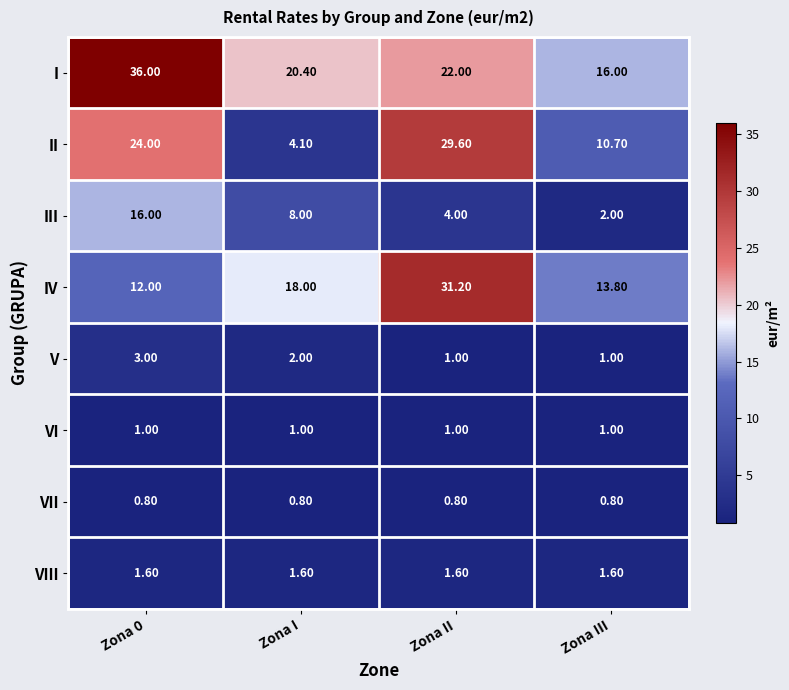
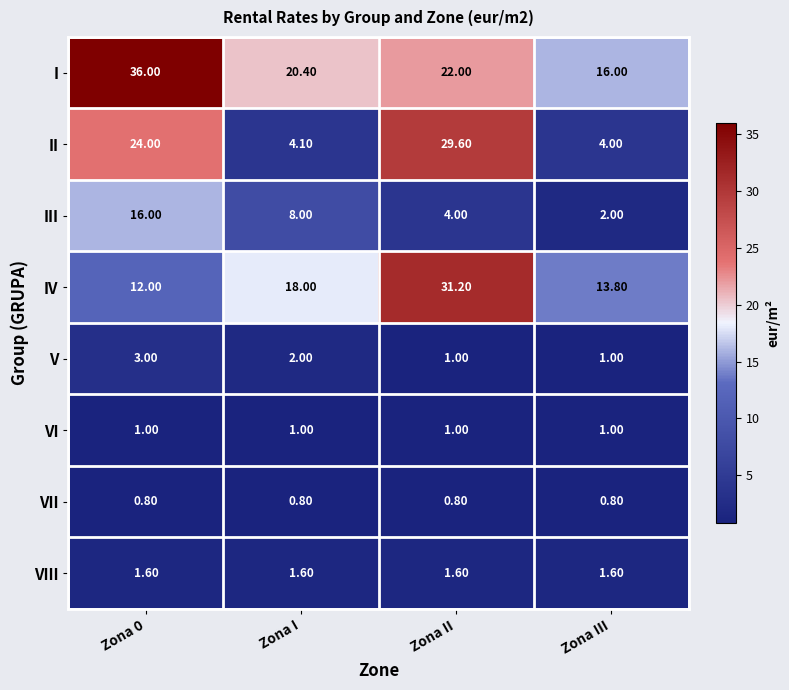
  {
    "I": {
      "Zona 0": 36.00,
      "Zona I": 20.40,
      "Zona II": 22.00,
      "Zona III": 16.00
    },
    "II": {
      "Zona 0": 24.00,
      "Zona I": 4.10,
      "Zona II": 29.60,
-     "Zona III": 10.70
+     "Zona III": 4.00
    },
    "III": {
      "Zona 0": 16.00,
      "Zona I": 8.00,
      "Zona II": 4.00,
      "Zona III": 2.00
    },
    "IV": {
      "Zona 0": 12.00,
      "Zona I": 18.00,
      "Zona II": 31.20,
      "Zona III": 13.80
    },
    "V": {
      "Zona 0": 3.00,
      "Zona I": 2.00,
      "Zona II": 1.00,
      "Zona III": 1.00
    },
    "VI": {
      "Zona 0": 1.00,
      "Zona I": 1.00,
      "Zona II": 1.00,
      "Zona III": 1.00
    },
    "VII": {
      "Zona 0": 0.80,
      "Zona I": 0.80,
      "Zona II": 0.80,
      "Zona III": 0.80
    },
    "VIII": {
      "Zona 0": 1.60,
      "Zona I": 1.60,
      "Zona II": 1.60,
      "Zona III": 1.60
    }
  }
